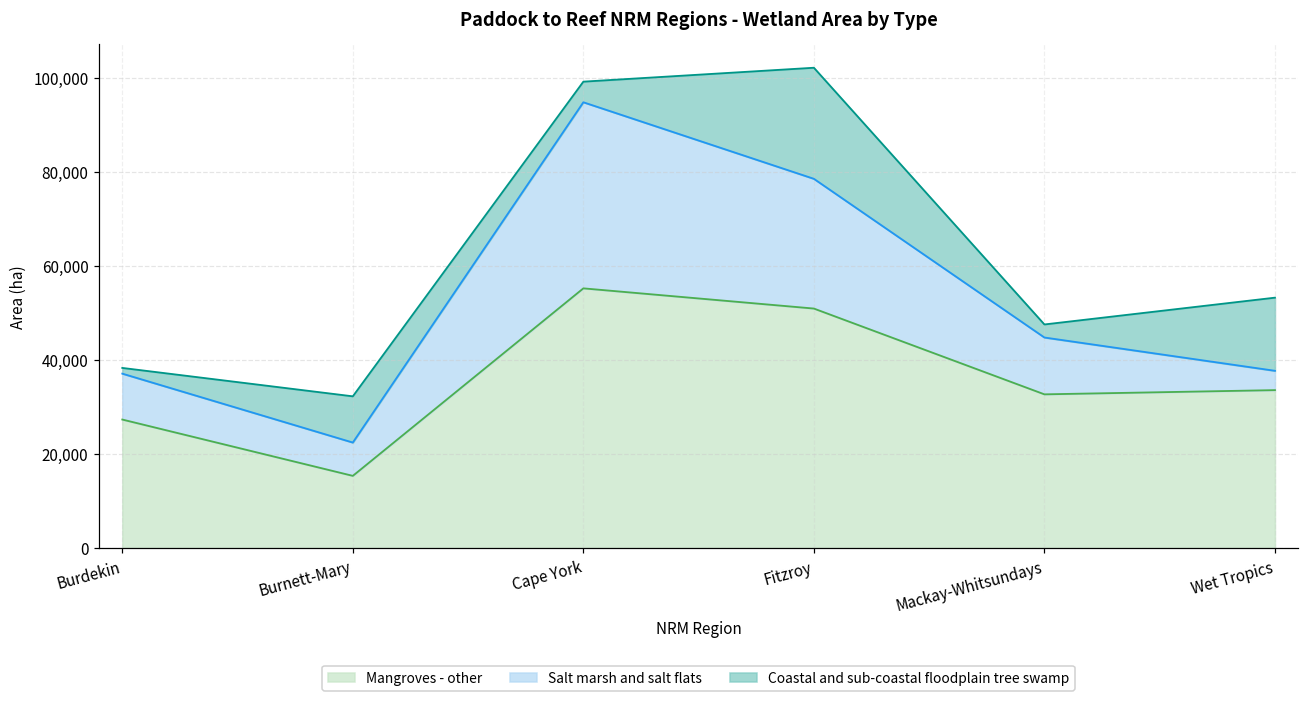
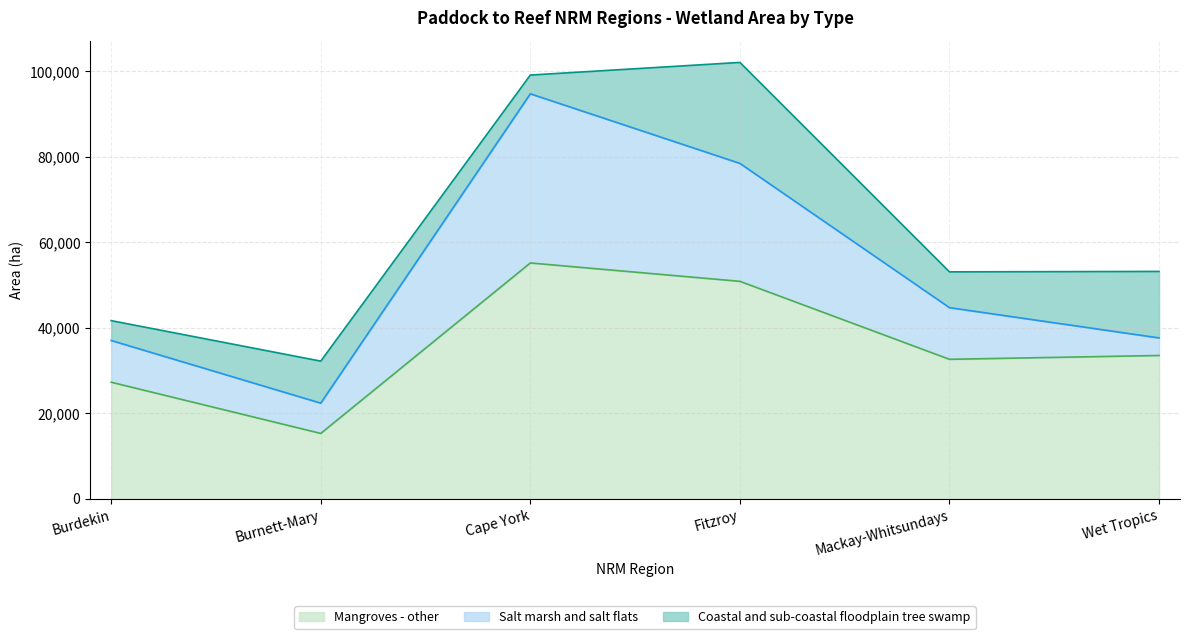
  {
    "Coastal and sub-coastal floodplain tree swamp": {
-     "Burdekin": "1,000",
+     "Burdekin": "5,000",
      "Burnett-Mary": "10,000",
      "Cape York": "4,000",
      "Fitzroy": "24,000",
-     "Mackay-Whitsundays": "3,000",
+     "Mackay-Whitsundays": "8,000",
      "Wet Tropics": "16,000"
    }
  }
